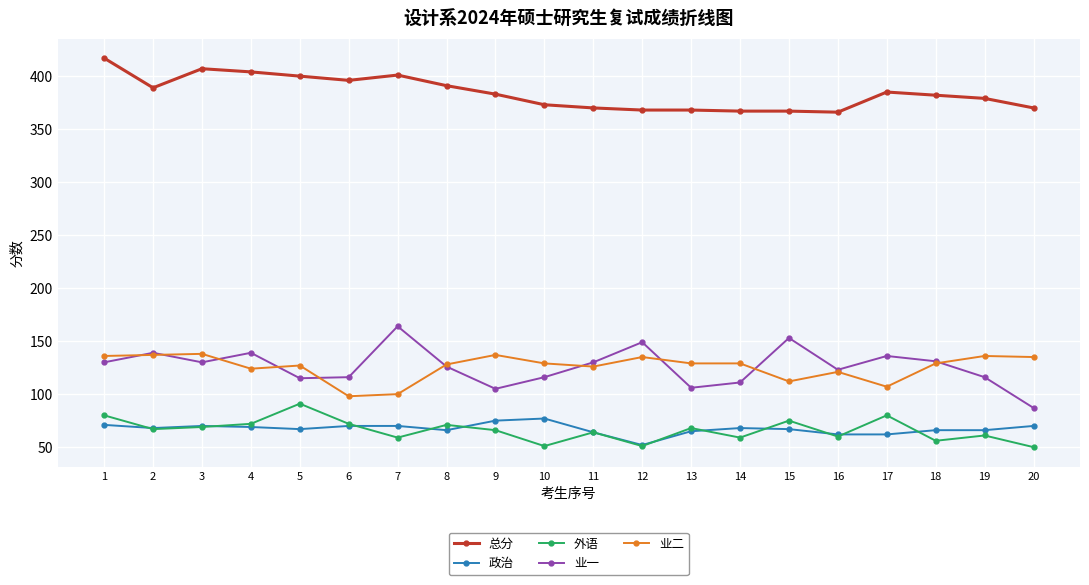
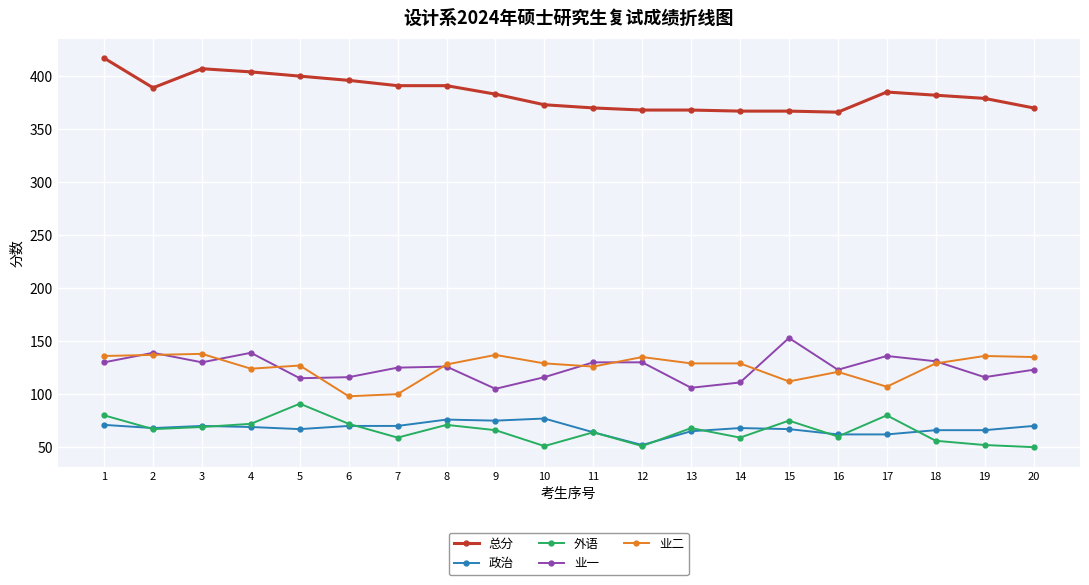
  {
    "总分": {
      "1": 417,
      "2": 389,
      "3": 407,
      "4": 404,
      "5": 400,
      "6": 396,
-     "7": 401,
+     "7": 391,
      "8": 391,
      "9": 383,
      "10": 373,
      "11": 370,
      "12": 368,
      "13": 368,
      "14": 367,
      "15": 367,
      "16": 366,
      "17": 385,
      "18": 382,
      "19": 379,
      "20": 370
    },
    "政治": {
      "1": 71,
      "4": 69,
      "5": 67,
      "7": 70,
-     "8": 66,
+     "8": 76,
      "9": 75,
      "10": 77,
      "13": 65,
      "14": 68,
      "15": 67,
      "17": 62,
      "18": 66,
      "19": 66,
      "20": 70
    },
    "外语": {
      "1": 80,
      "4": 72,
      "5": 91,
      "7": 59,
      "8": 71,
      "9": 66,
      "10": 51,
      "13": 68,
      "14": 59,
      "15": 75,
      "17": 80,
      "18": 56,
-     "19": 61,
+     "19": 52,
      "20": 50
    },
    "业一": {
      "1": 130,
      "3": 130,
      "4": 139,
      "5": 115,
      "6": 116,
-     "7": 164,
+     "7": 125,
      "9": 105,
      "10": 116,
      "11": 130,
-     "12": 149,
+     "12": 130,
      "13": 106,
      "14": 111,
      "15": 153,
      "17": 136,
      "19": 116,
-     "20": 87
+     "20": 123
    },
    "业二": {
      "1": 136,
      "3": 138,
      "4": 124,
      "5": 127,
      "6": 98,
      "7": 100,
      "9": 137,
      "10": 129,
      "11": 126,
      "12": 135,
      "13": 129,
      "14": 129,
      "15": 112,
      "17": 107,
      "19": 136,
      "20": 135
    }
  }
